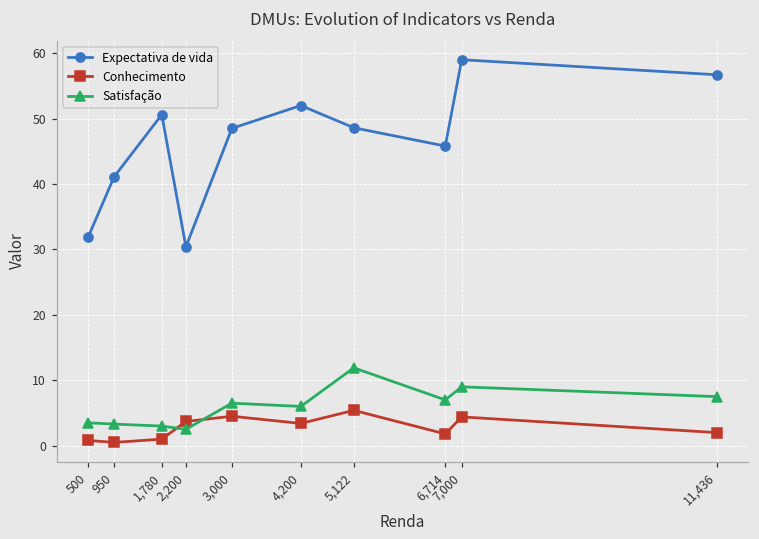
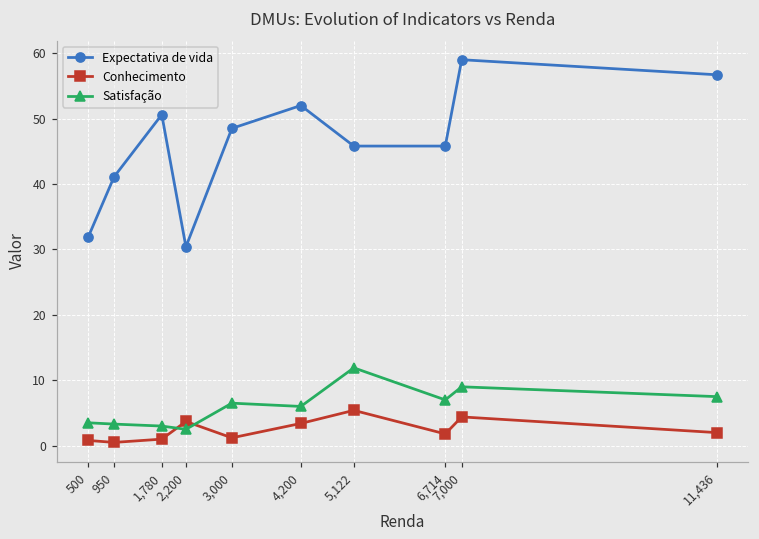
  {
    "Expectativa de vida": {
      "500": 32,
      "950": 41,
      "1,780": 51,
      "2,200": 30,
      "3,000": 49,
      "4,200": 52,
-     "5,122": 49,
+     "5,122": 46,
      "6,714": 46,
      "7,000": 59,
      "11,436": 57
    },
    "Conhecimento": {
      "500": 1,
      "950": 1,
      "1,780": 1,
      "2,200": 4,
-     "3,000": 5,
+     "3,000": 1,
      "4,200": 3,
      "5,122": 5,
      "6,714": 2,
      "7,000": 4,
      "11,436": 2
    },
    "Satisfação": {
      "500": 4,
      "950": 3,
      "1,780": 3,
      "2,200": 3,
      "3,000": 7,
      "4,200": 6,
      "5,122": 12,
      "6,714": 7,
      "7,000": 9,
      "11,436": 8
    }
  }
